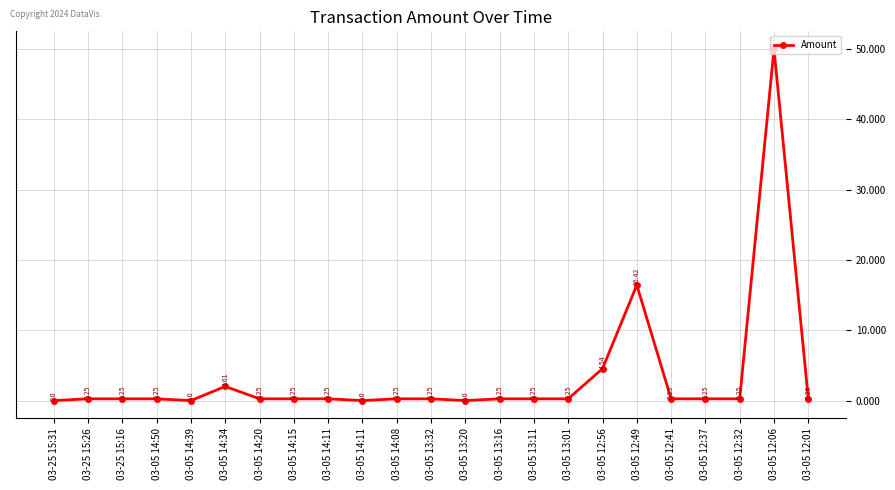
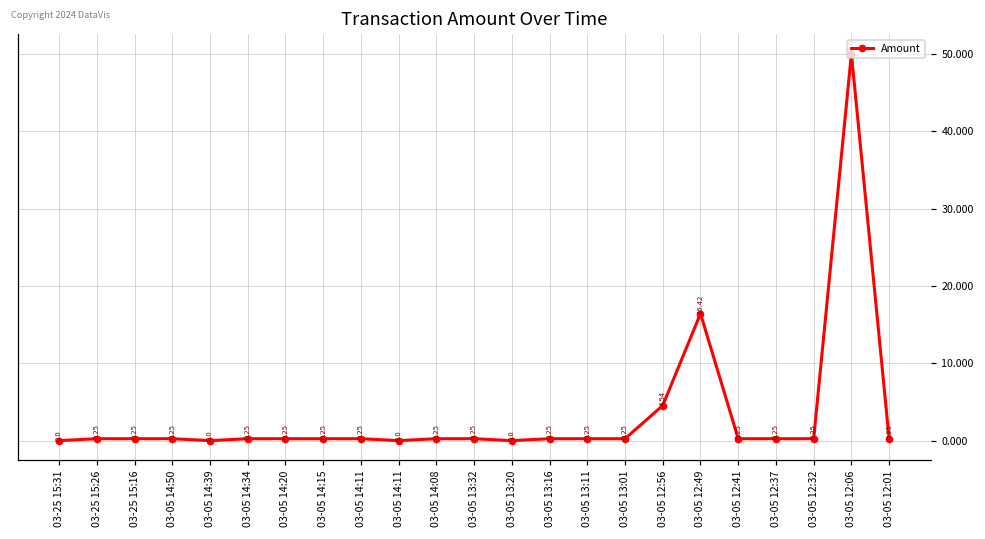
  {
    "03-25 15:31": 0.0,
    "03-25 15:26": 0.25,
    "03-25 15:16": 0.25,
    "03-05 14:50": 0.25,
    "03-05 14:39": 0.0,
-   "03-05 14:34": 2.01,
+   "03-05 14:34": 0.25,
    "03-05 14:20": 0.25,
    "03-05 14:15": 0.25,
    "03-05 14:08": 0.25,
    "03-05 13:32": 0.25,
    "03-05 13:20": 0.0,
    "03-05 13:16": 0.25,
    "03-05 13:11": 0.25,
    "03-05 13:01": 0.25,
    "03-05 12:56": 4.54,
    "03-05 12:49": 16.42,
    "03-05 12:41": 0.25,
    "03-05 12:37": 0.25,
    "03-05 12:32": 0.25,
    "03-05 12:01": 0.25
  }
